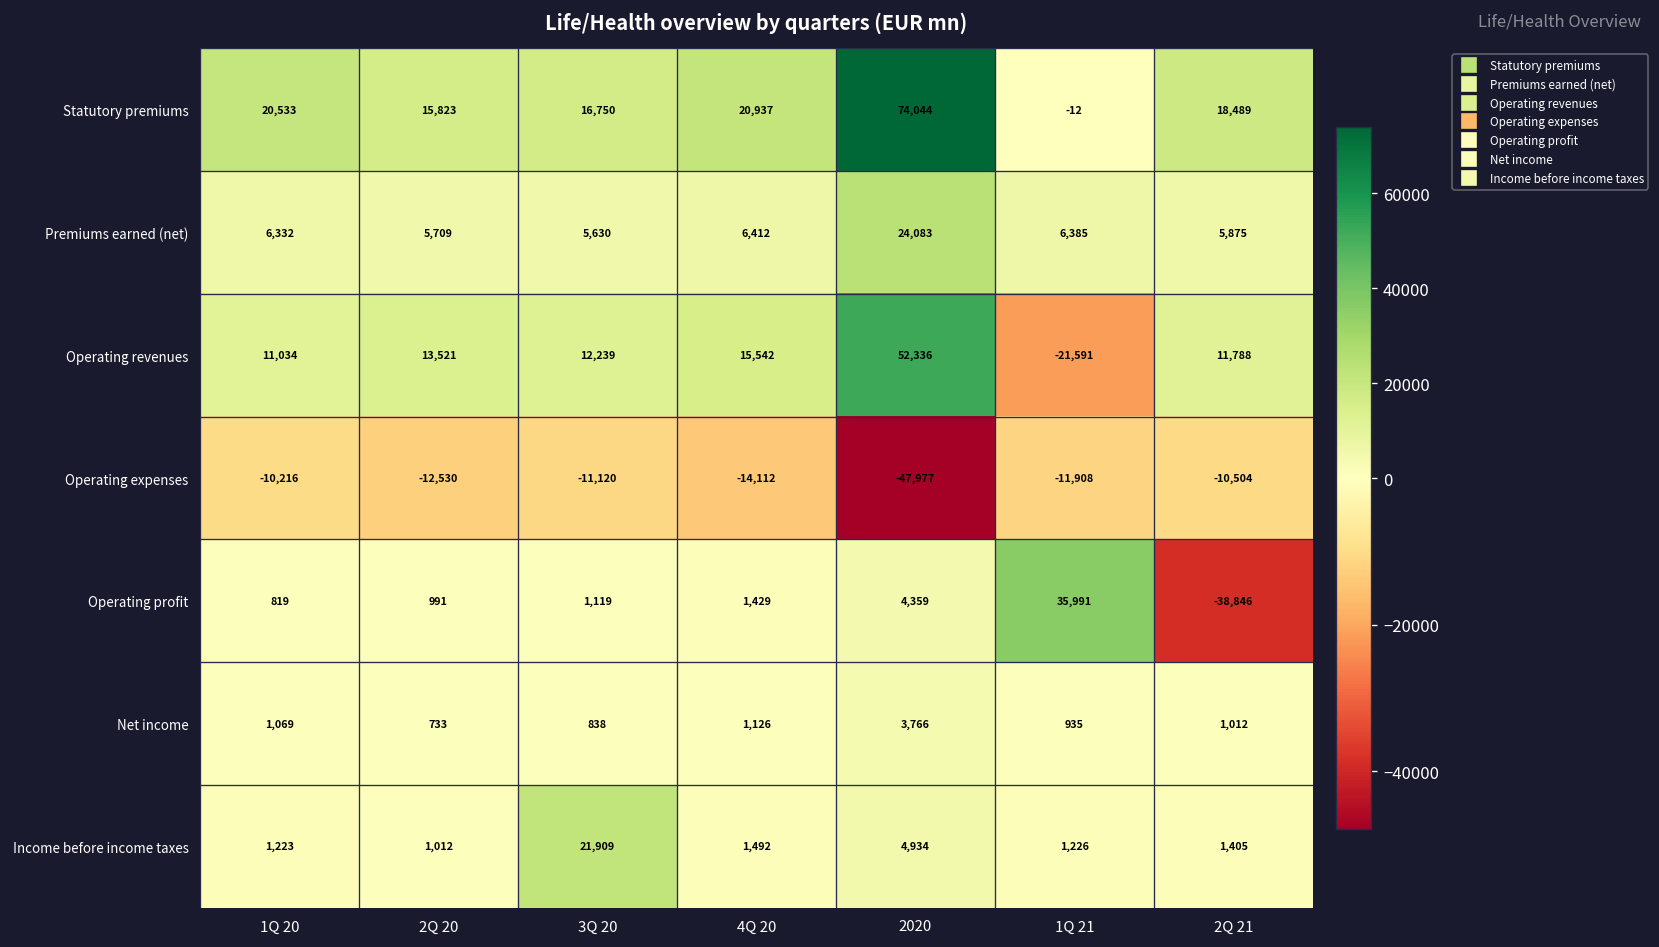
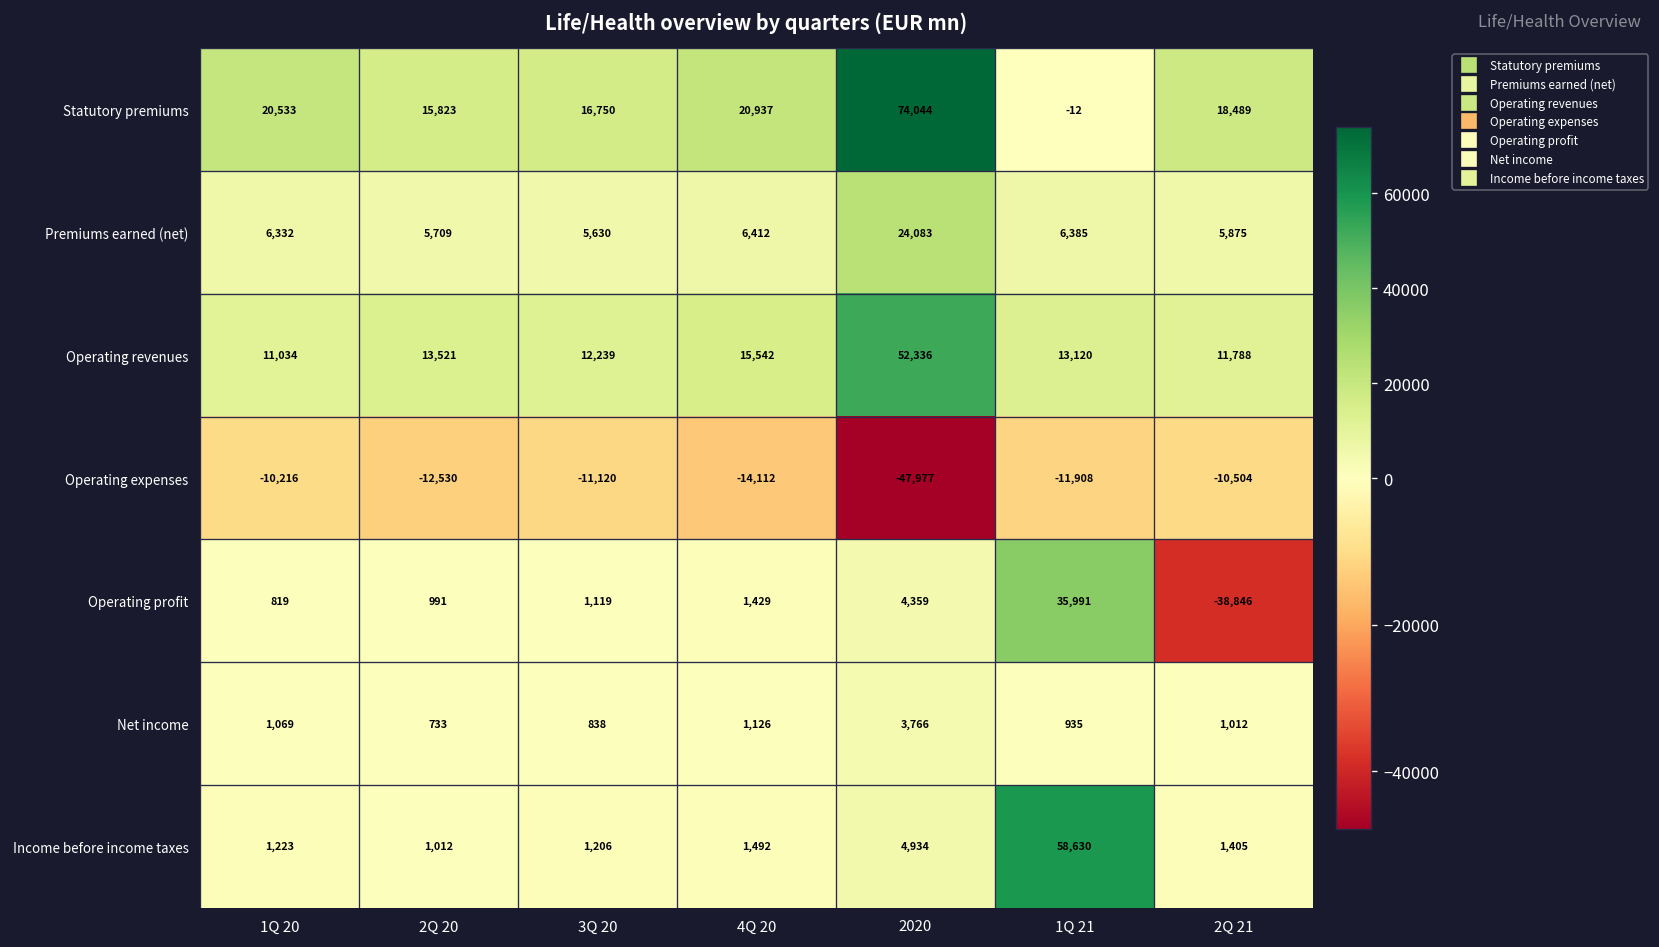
  {
    "Statutory premiums": {
      "1Q 20": "20,533",
      "2Q 20": "15,823",
      "3Q 20": "16,750",
      "4Q 20": "20,937",
      "2020": "74,044",
      "1Q 21": "-12",
      "2Q 21": "18,489"
    },
    "Premiums earned (net)": {
      "1Q 20": "6,332",
      "2Q 20": "5,709",
      "3Q 20": "5,630",
      "4Q 20": "6,412",
      "2020": "24,083",
      "1Q 21": "6,385",
      "2Q 21": "5,875"
    },
    "Operating revenues": {
      "1Q 20": "11,034",
      "2Q 20": "13,521",
      "3Q 20": "12,239",
      "4Q 20": "15,542",
      "2020": "52,336",
-     "1Q 21": "-21,591",
+     "1Q 21": "13,120",
      "2Q 21": "11,788"
    },
    "Operating expenses": {
      "1Q 20": "-10,216",
      "2Q 20": "-12,530",
      "3Q 20": "-11,120",
      "4Q 20": "-14,112",
      "2020": "-47,977",
      "1Q 21": "-11,908",
      "2Q 21": "-10,504"
    },
    "Operating profit": {
      "1Q 20": "819",
      "2Q 20": "991",
      "3Q 20": "1,119",
      "4Q 20": "1,429",
      "2020": "4,359",
      "1Q 21": "35,991",
      "2Q 21": "-38,846"
    },
    "Net income": {
      "1Q 20": "1,069",
      "2Q 20": "733",
      "3Q 20": "838",
      "4Q 20": "1,126",
      "2020": "3,766",
      "1Q 21": "935",
      "2Q 21": "1,012"
    },
    "Income before income taxes": {
      "1Q 20": "1,223",
      "2Q 20": "1,012",
-     "3Q 20": "21,909",
+     "3Q 20": "1,206",
      "4Q 20": "1,492",
      "2020": "4,934",
-     "1Q 21": "1,226",
+     "1Q 21": "58,630",
      "2Q 21": "1,405"
    }
  }
